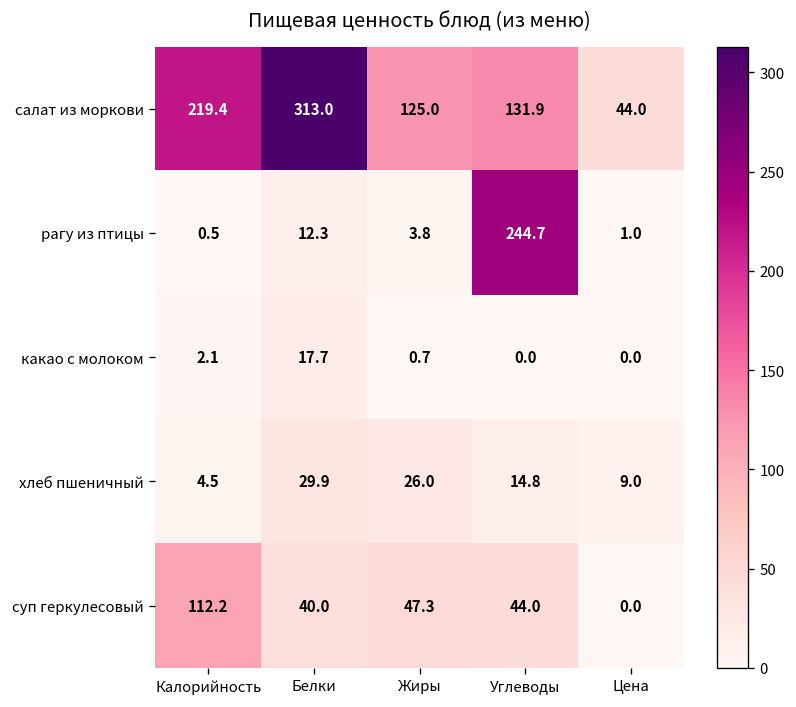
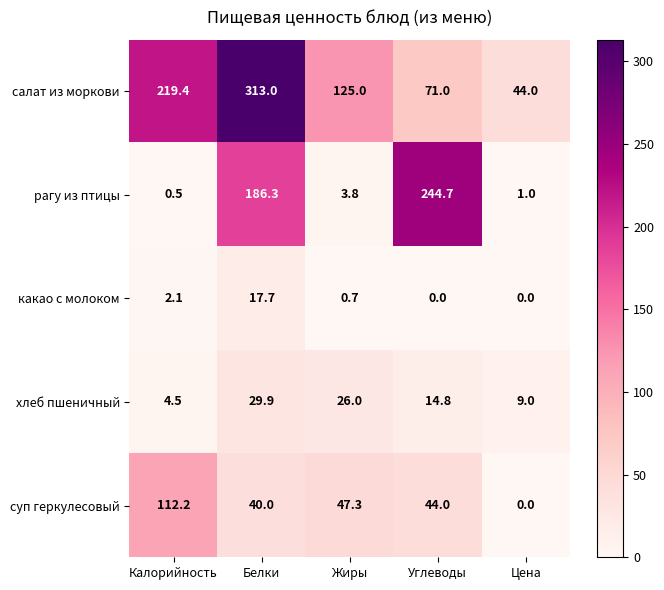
  {
    "салат из моркови": {
      "Калорийность": 219.4,
      "Белки": 313.0,
      "Жиры": 125.0,
-     "Углеводы": 131.9,
+     "Углеводы": 71.0,
      "Цена": 44.0
    },
    "рагу из птицы": {
      "Калорийность": 0.5,
-     "Белки": 12.3,
+     "Белки": 186.3,
      "Жиры": 3.8,
      "Углеводы": 244.7,
      "Цена": 1.0
    },
    "какао с молоком": {
      "Калорийность": 2.1,
      "Белки": 17.7,
      "Жиры": 0.7,
      "Углеводы": 0.0,
      "Цена": 0.0
    },
    "хлеб пшеничный": {
      "Калорийность": 4.5,
      "Белки": 29.9,
      "Жиры": 26.0,
      "Углеводы": 14.8,
      "Цена": 9.0
    },
    "суп геркулесовый": {
      "Калорийность": 112.2,
      "Белки": 40.0,
      "Жиры": 47.3,
      "Углеводы": 44.0,
      "Цена": 0.0
    }
  }
